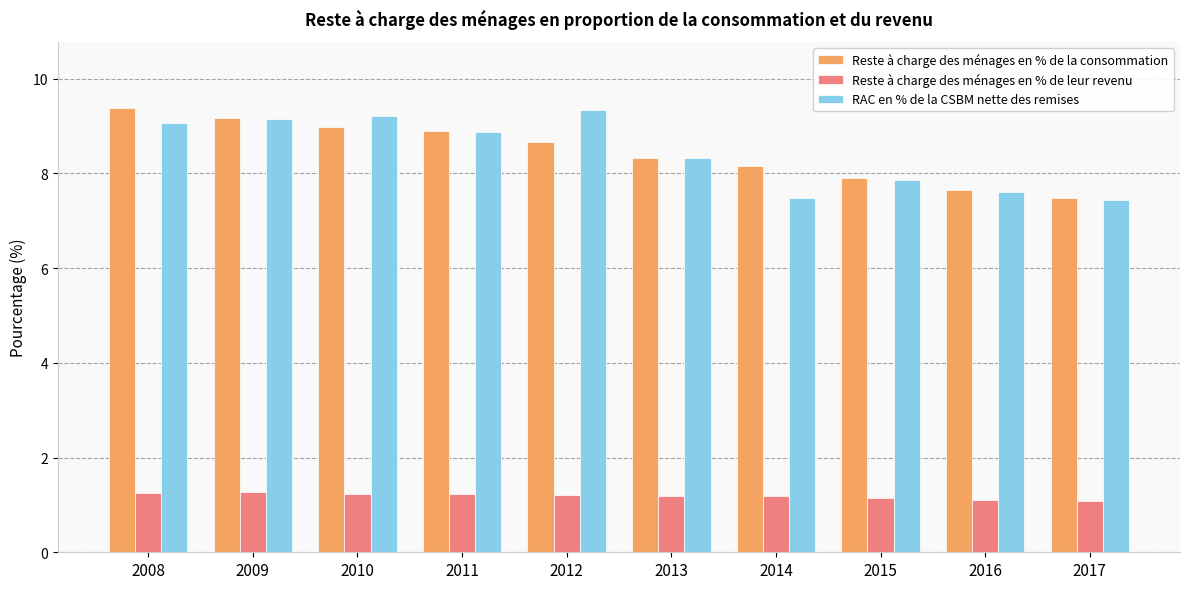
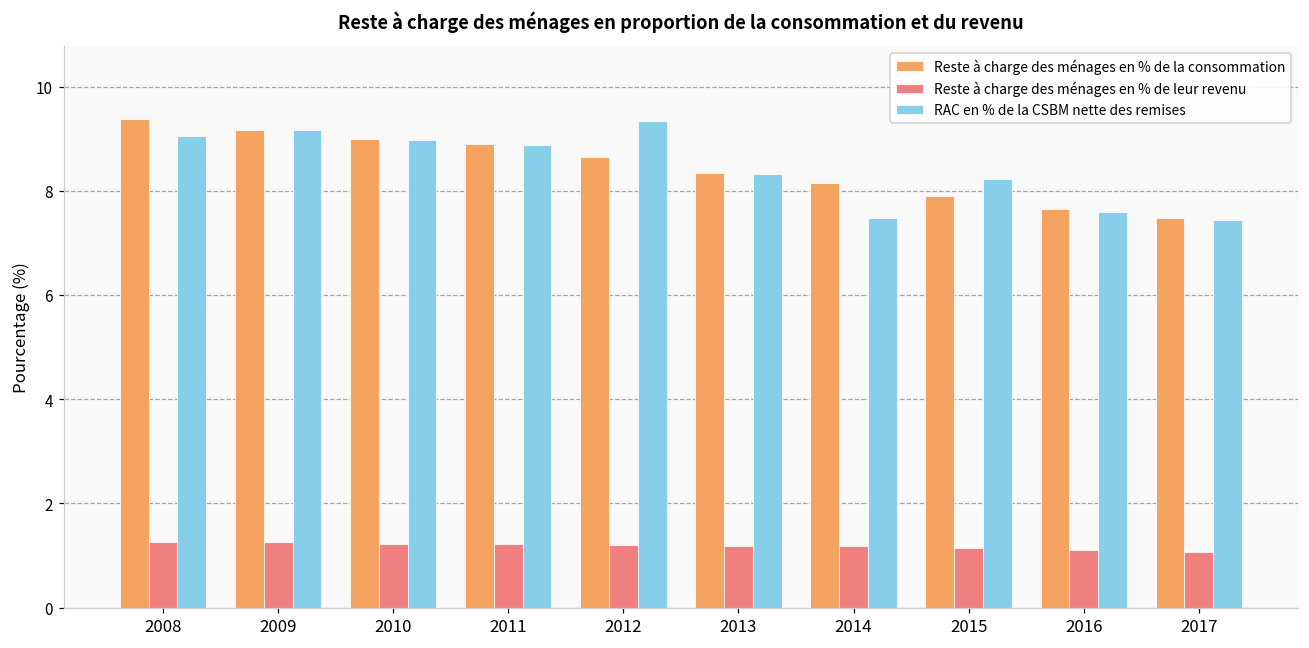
  {
    "RAC en % de la CSBM nette des remises": {
      "2008": 9.1,
      "2009": 9.2,
-     "2010": 9.2,
+     "2010": 9.0,
      "2011": 8.9,
      "2012": 9.3,
      "2013": 8.3,
      "2014": 7.5,
-     "2015": 7.9,
+     "2015": 8.2,
      "2016": 7.6,
      "2017": 7.4
    }
  }
